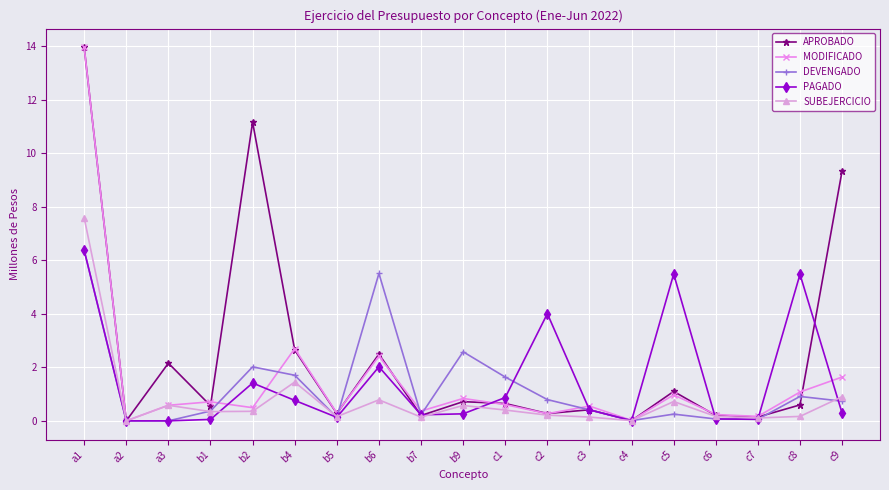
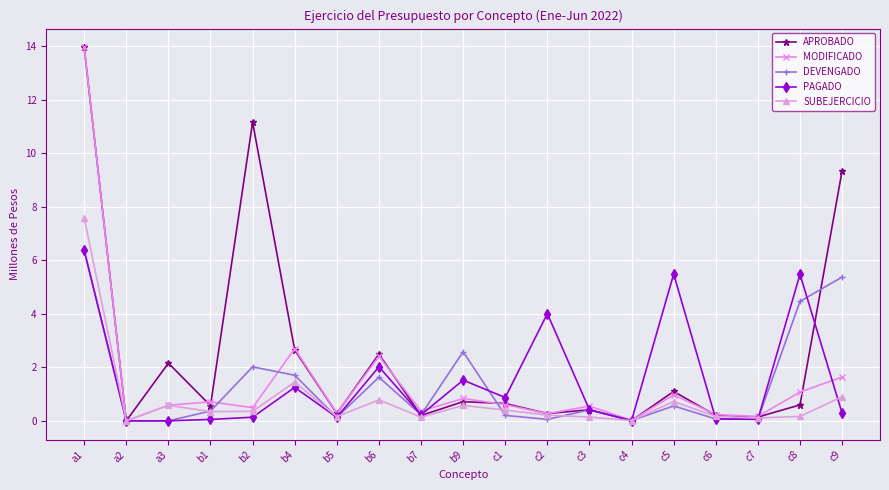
  {
    "APROBADO": {
      "a3": 2.2,
      "b1": 0.6,
      "b2": 11.2,
      "b9": 0.7,
      "c5": 1.1,
      "c8": 0.6,
      "c9": 9.3
    },
    "DEVENGADO": {
      "b2": 2.0,
      "b4": 1.7,
-     "b6": 5.5,
+     "b6": 1.6,
      "b9": 2.6,
-     "c1": 1.6,
-     "c2": 0.8,
-     "c5": 0.3,
-     "c8": 0.9,
-     "c9": 0.7
+     "c1": 0.2,
+     "c2": 0.1,
+     "c5": 0.6,
+     "c8": 4.5,
+     "c9": 5.4
    },
    "PAGADO": {
      "b1": 0.1,
-     "b2": 1.4,
-     "b4": 0.8,
+     "b2": 0.1,
+     "b4": 1.3,
      "b6": 2.0,
-     "b9": 0.3,
+     "b9": 1.5,
      "c1": 0.9,
      "c2": 4.0,
      "c5": 5.5,
      "c8": 5.5,
      "c9": 0.3
    }
  }
